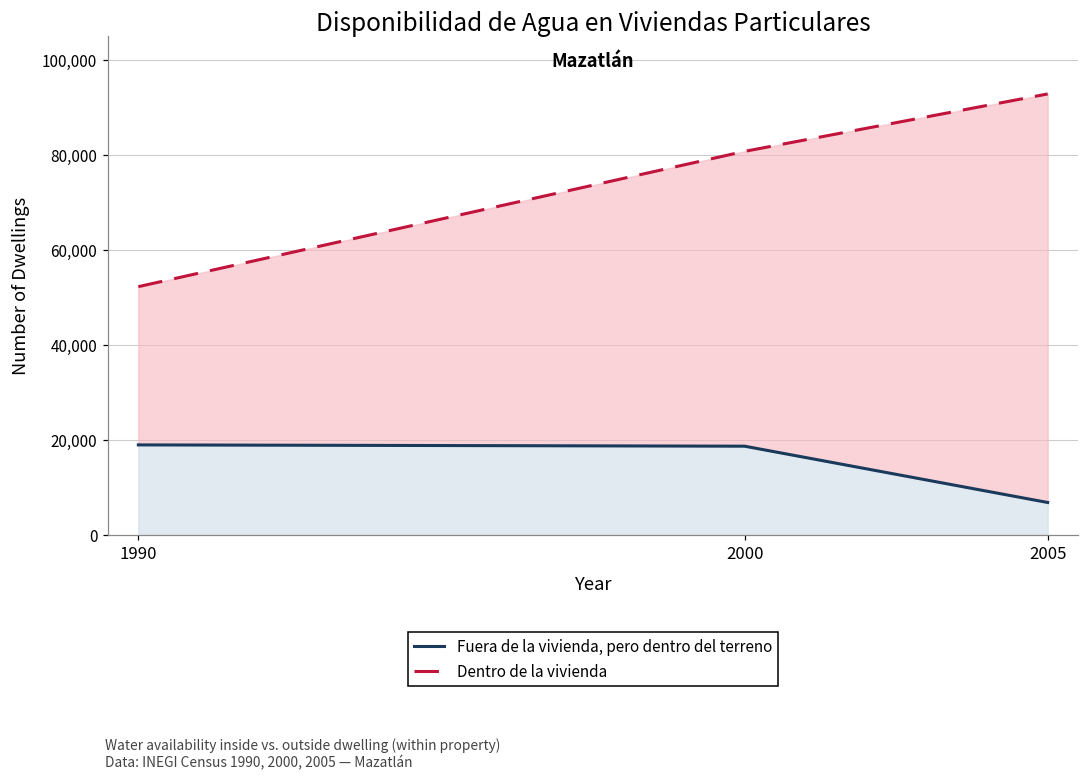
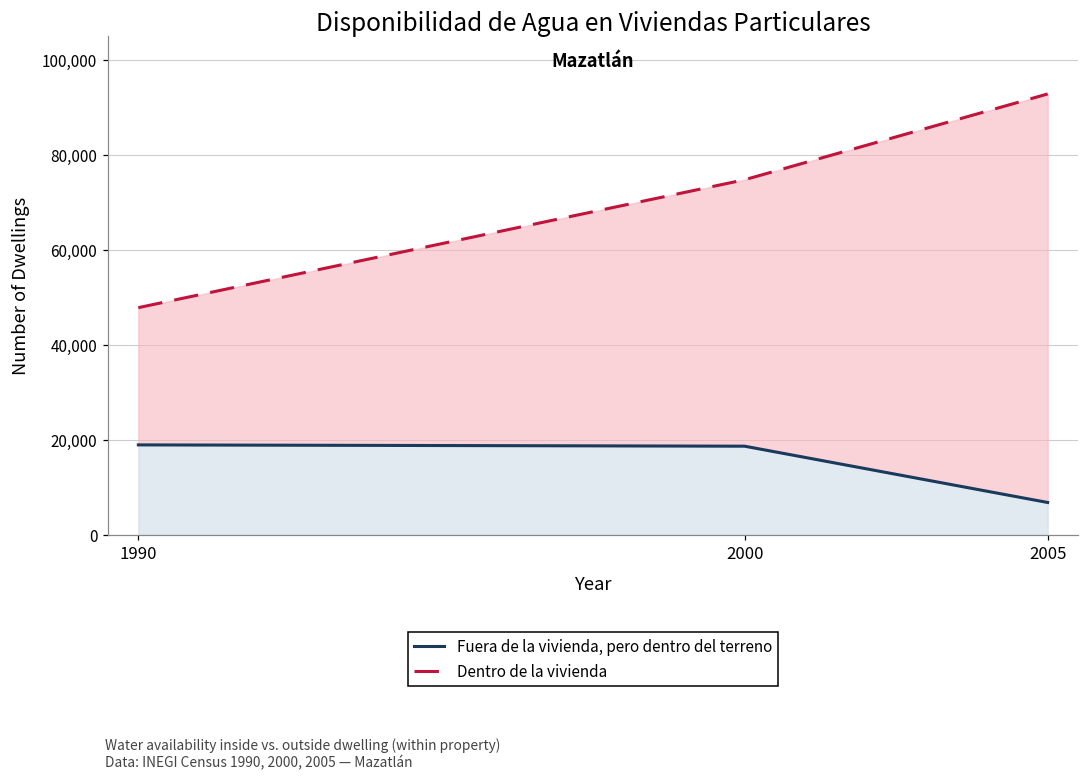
  {
    "Fuera de la vivienda, pero dentro del terreno": {
      "1990": "19,000",
      "2000": "19,000",
      "2005": "7,000"
    },
    "Dentro de la vivienda": {
-     "1990": "52,000",
-     "2000": "81,000",
+     "1990": "48,000",
+     "2000": "75,000",
      "2005": "93,000"
    }
  }
